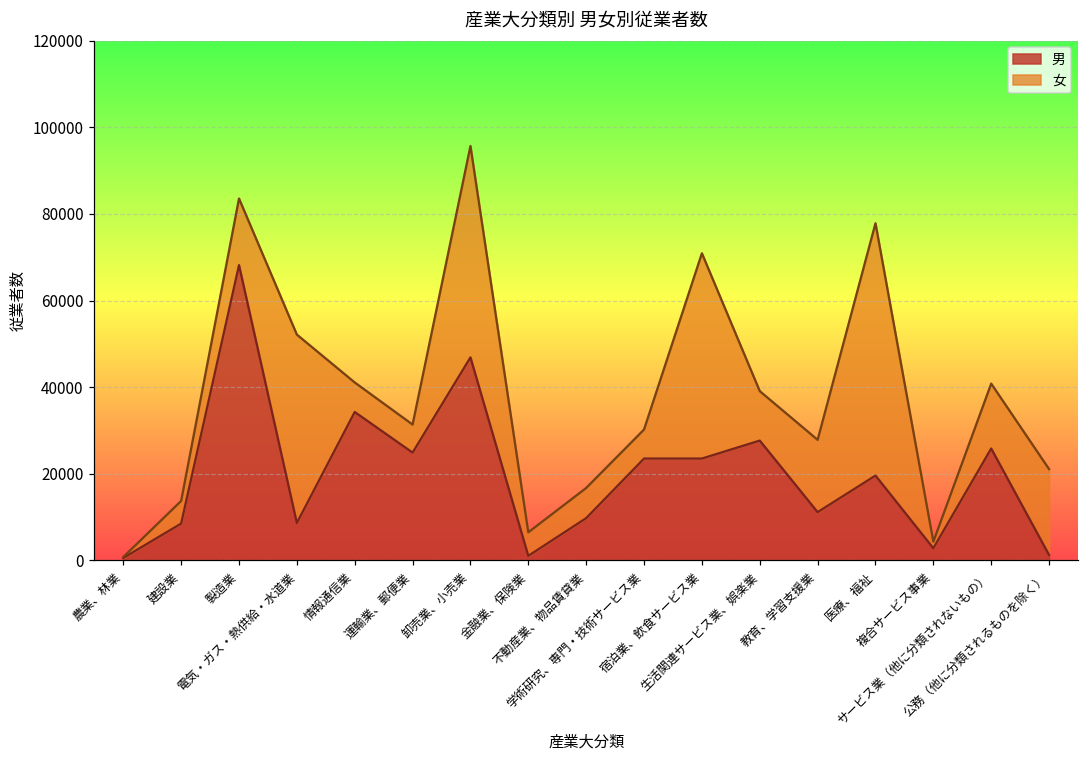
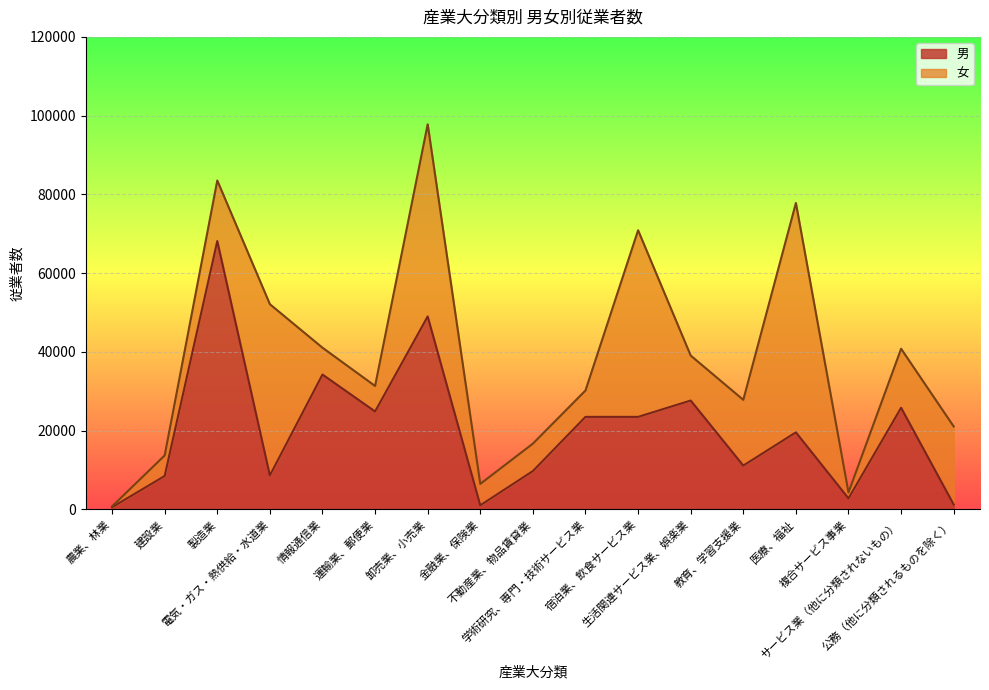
  {
    "男": {
      "建設業": 9000,
      "製造業": 68000,
      "電気・ガス・熱供給・水道業": 9000,
      "情報通信業": 34000,
      "運輸業、郵便業": 25000,
-     "卸売業、小売業": 47000,
+     "卸売業、小売業": 49000,
      "金融業、保険業": 1000,
      "不動産業、物品賃貸業": 10000,
      "学術研究、専門・技術サービス業": 24000,
      "宿泊業、飲食サービス業": 24000,
      "生活関連サービス業、娯楽業": 28000,
      "教育、学習支援業": 11000,
      "医療、福祉": 20000,
      "複合サービス事業": 3000,
      "サービス業（他に分類されないもの）": 26000,
      "公務（他に分類されるものを除く）": 1000
    },
    "女": {
      "建設業": 5000,
      "製造業": 15000,
      "電気・ガス・熱供給・水道業": 43000,
      "情報通信業": 7000,
      "運輸業、郵便業": 6000,
      "卸売業、小売業": 49000,
      "金融業、保険業": 5000,
      "不動産業、物品賃貸業": 7000,
      "学術研究、専門・技術サービス業": 7000,
      "宿泊業、飲食サービス業": 47000,
      "生活関連サービス業、娯楽業": 11000,
      "教育、学習支援業": 17000,
      "医療、福祉": 58000,
      "複合サービス事業": 2000,
      "サービス業（他に分類されないもの）": 15000,
      "公務（他に分類されるものを除く）": 20000
    }
  }
